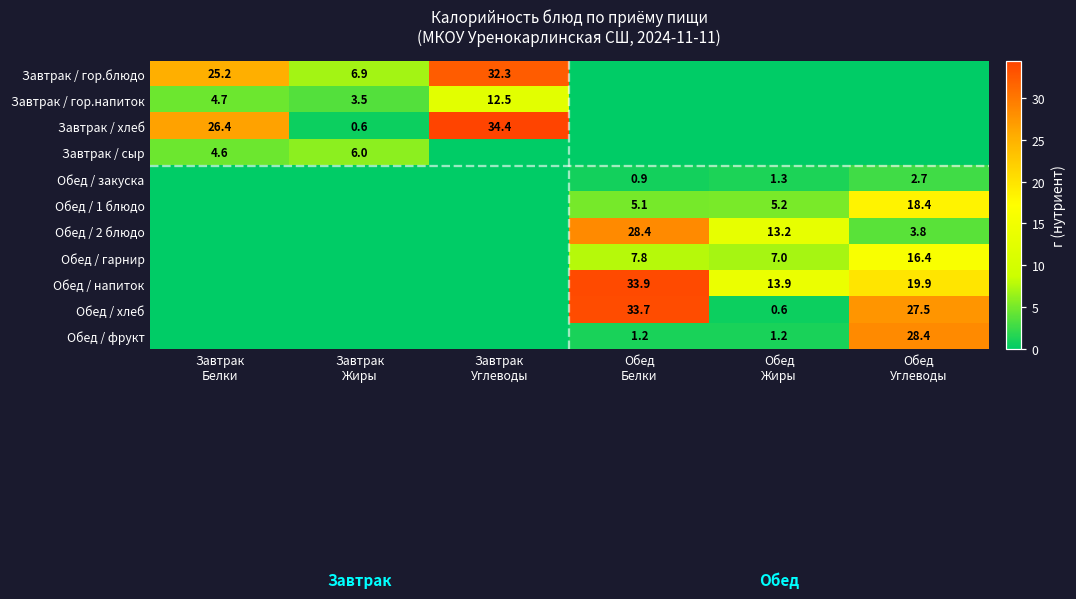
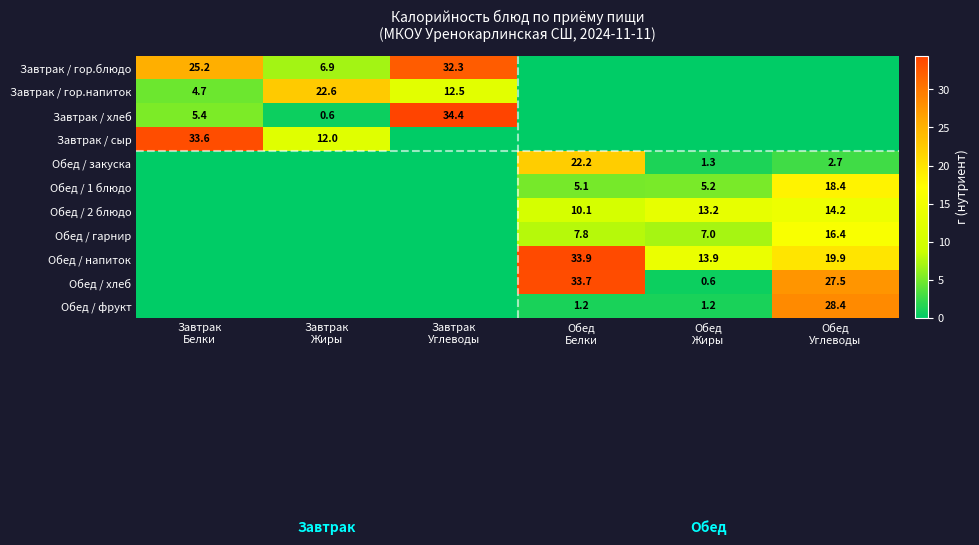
  {
    "Завтрак / гор.блюдо": {
      "Завтрак Белки": 25.2,
      "Завтрак Жиры": 6.9,
      "Завтрак Углеводы": 32.3
    },
    "Завтрак / гор.напиток": {
      "Завтрак Белки": 4.7,
-     "Завтрак Жиры": 3.5,
+     "Завтрак Жиры": 22.6,
      "Завтрак Углеводы": 12.5
    },
    "Завтрак / хлеб": {
-     "Завтрак Белки": 26.4,
+     "Завтрак Белки": 5.4,
      "Завтрак Жиры": 0.6,
      "Завтрак Углеводы": 34.4
    },
    "Завтрак / сыр": {
-     "Завтрак Белки": 4.6,
-     "Завтрак Жиры": 6.0
+     "Завтрак Белки": 33.6,
+     "Завтрак Жиры": 12.0
    },
    "Обед / закуска": {
-     "Обед Белки": 0.9,
+     "Обед Белки": 22.2,
      "Обед Жиры": 1.3,
      "Обед Углеводы": 2.7
    },
    "Обед / 1 блюдо": {
      "Обед Белки": 5.1,
      "Обед Жиры": 5.2,
      "Обед Углеводы": 18.4
    },
    "Обед / 2 блюдо": {
-     "Обед Белки": 28.4,
+     "Обед Белки": 10.1,
      "Обед Жиры": 13.2,
-     "Обед Углеводы": 3.8
+     "Обед Углеводы": 14.2
    },
    "Обед / гарнир": {
      "Обед Белки": 7.8,
      "Обед Жиры": 7.0,
      "Обед Углеводы": 16.4
    },
    "Обед / напиток": {
      "Обед Белки": 33.9,
      "Обед Жиры": 13.9,
      "Обед Углеводы": 19.9
    },
    "Обед / хлеб": {
      "Обед Белки": 33.7,
      "Обед Жиры": 0.6,
      "Обед Углеводы": 27.5
    },
    "Обед / фрукт": {
      "Обед Белки": 1.2,
      "Обед Жиры": 1.2,
      "Обед Углеводы": 28.4
    }
  }
